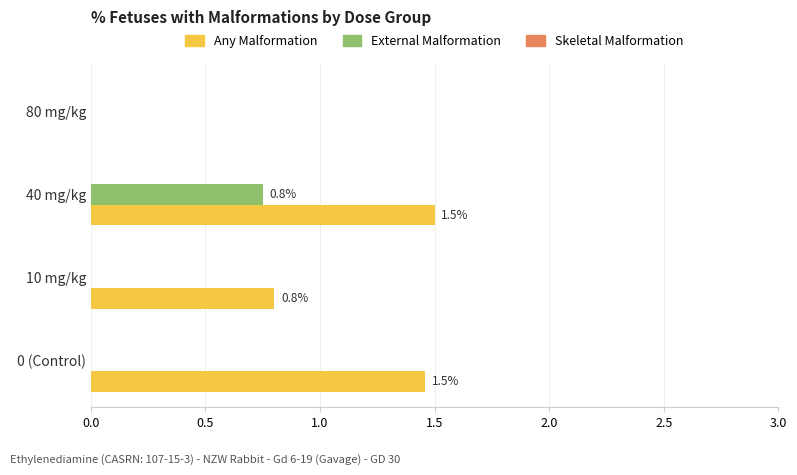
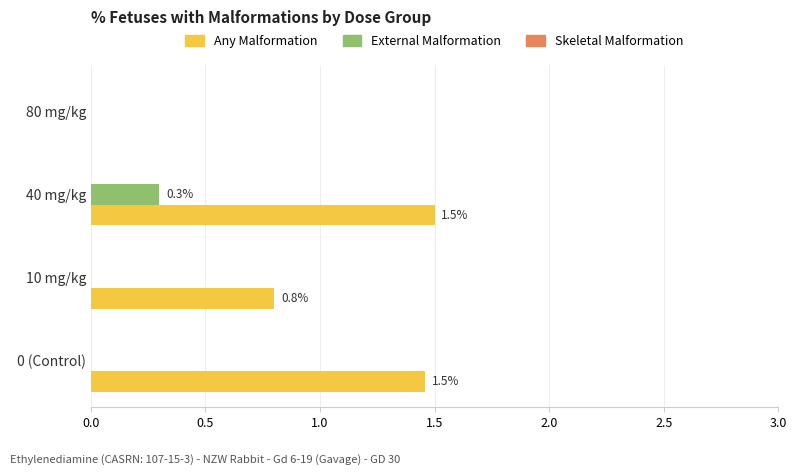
  {
    "Any Malformation": {
      "40 mg/kg": "1.5%",
      "10 mg/kg": "0.8%",
      "0 (Control)": "1.5%"
    },
    "External Malformation": {
-     "40 mg/kg": "0.8%"
+     "40 mg/kg": "0.3%"
    },
    "Skeletal Malformation": {
      "80 mg/kg": "0.00",
      "40 mg/kg": "0.00",
      "10 mg/kg": "0.00",
      "0 (Control)": "0.00"
    }
  }
